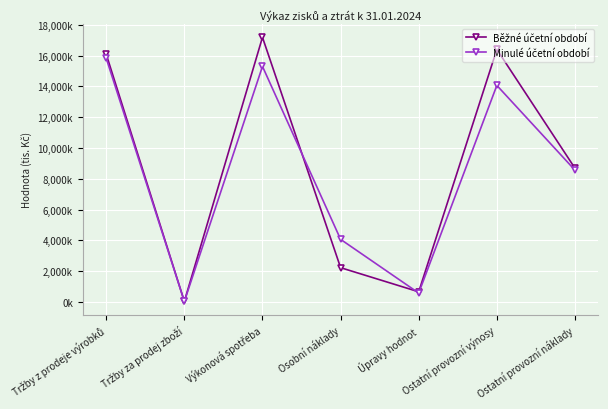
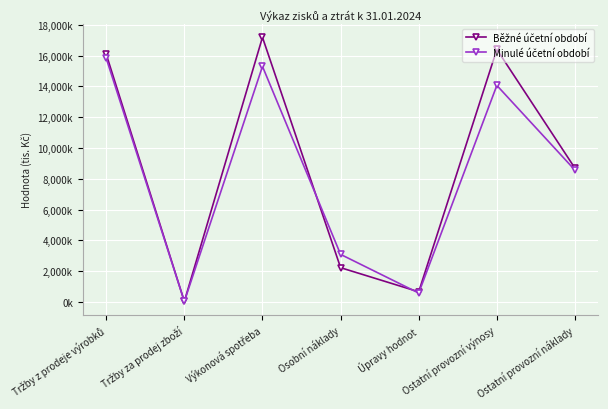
  {
    "Běžné účetní období": {
      "Tržby z prodeje výrobků": "16,100,000",
      "Výkonová spotřeba": "17,200,000",
      "Osobní náklady": "2,200,000"
    },
    "Minulé účetní období": {
      "Tržby z prodeje výrobků": "15,800,000",
      "Výkonová spotřeba": "15,300,000",
-     "Osobní náklady": "4,100,000",
+     "Osobní náklady": "3,100,000",
      "Ostatní provozní výnosy": "14,100,000"
    }
  }
